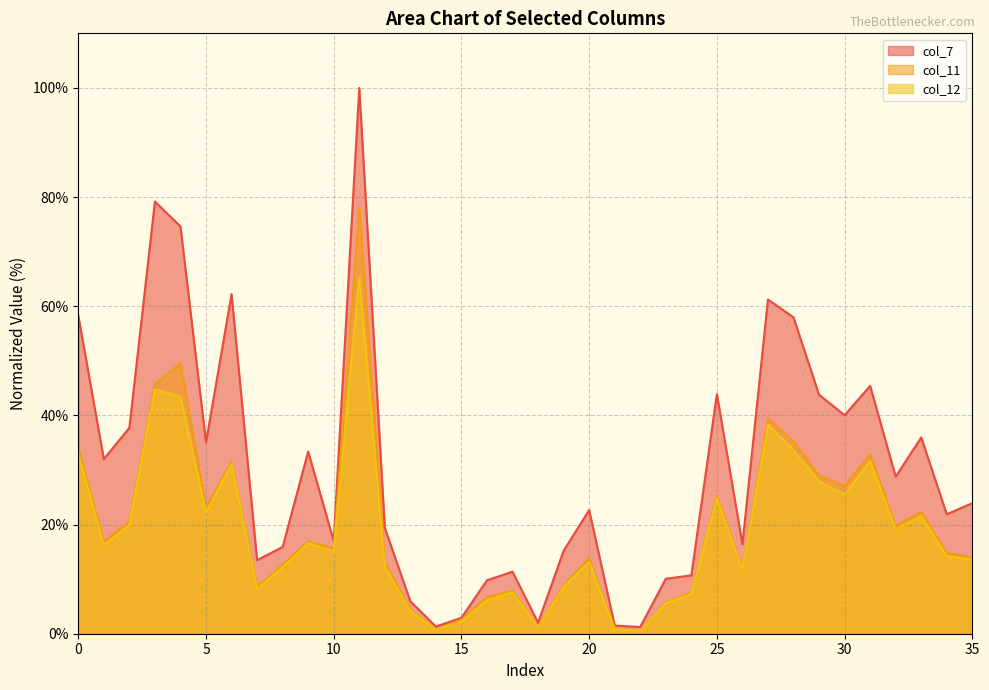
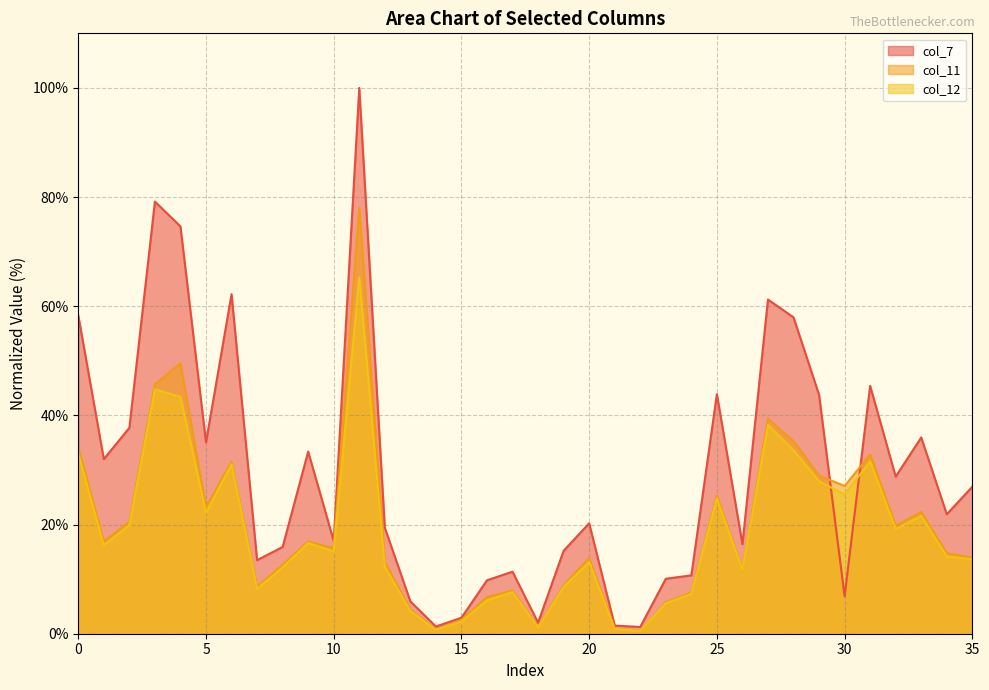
  {
    "col_7": {
      "0": "58%",
      "5": "35%",
      "10": "17%",
-     "20": "23%",
+     "20": "20%",
      "25": "44%",
-     "30": "40%",
-     "35": "24%"
+     "30": "7%",
+     "35": "27%"
    }
  }
